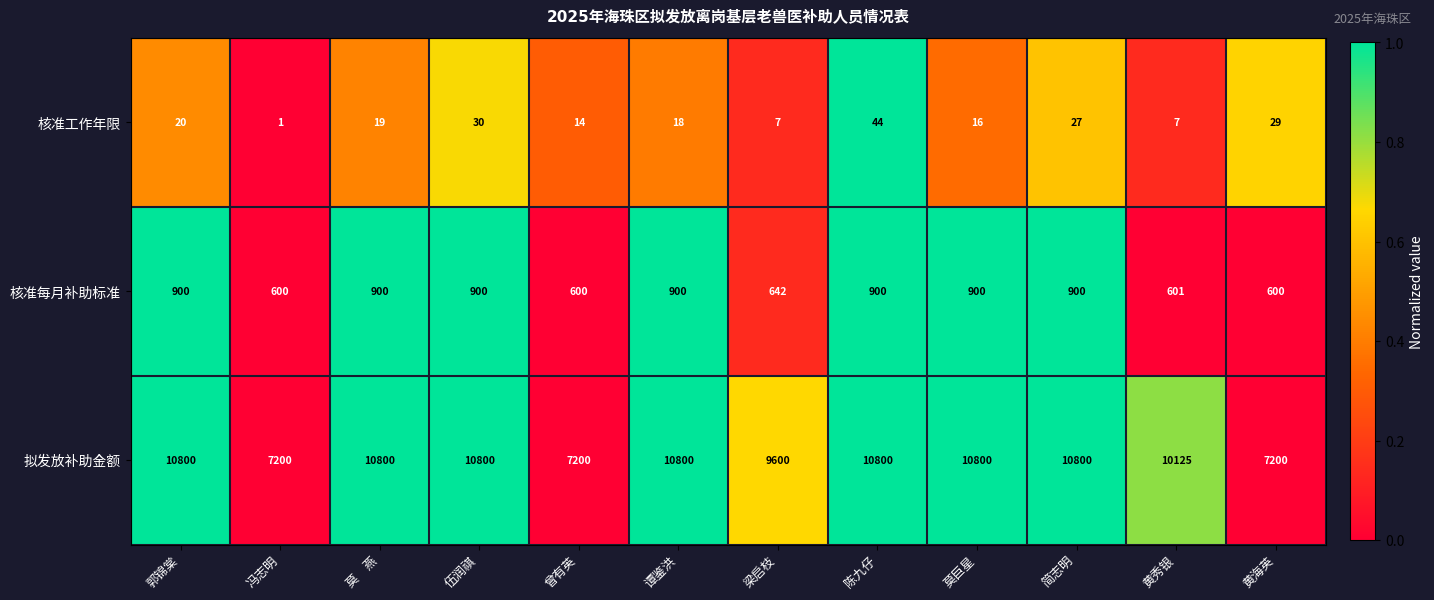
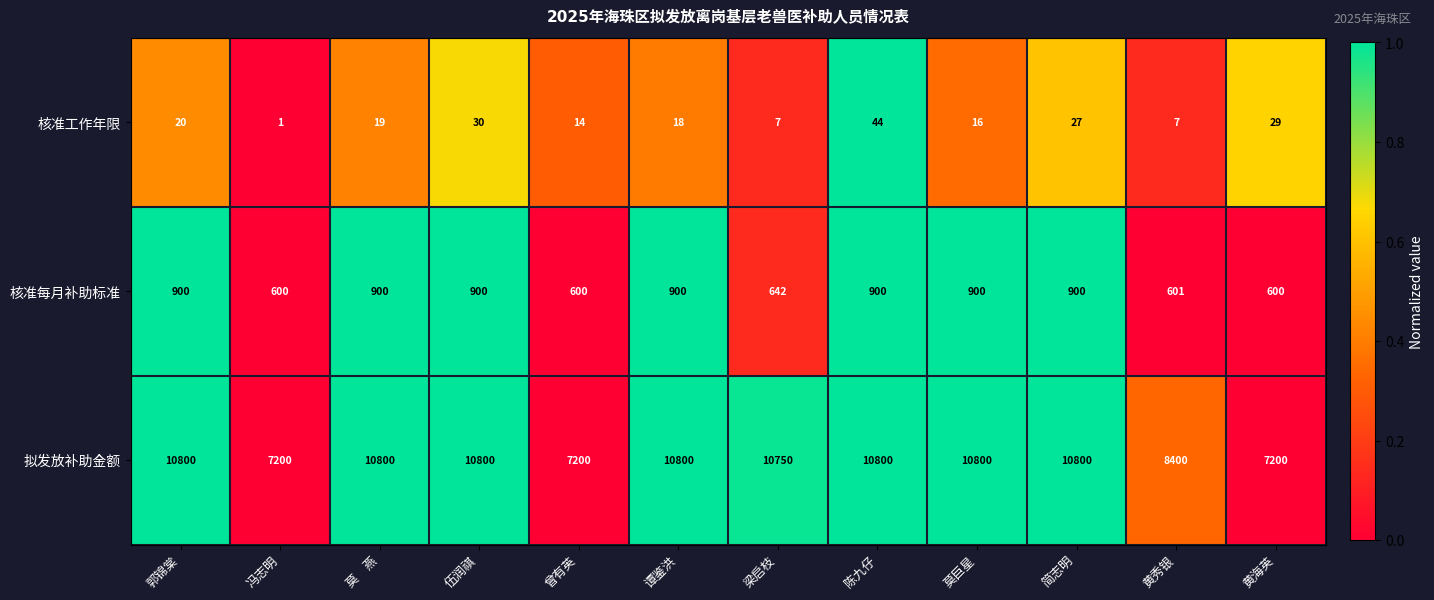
  {
    "核准工作年限": {
      "郭锦棠": 20,
      "冯志明": 1,
      "莫 燕": 19,
      "伍润祺": 30,
      "曾有英": 14,
      "谭鉴洪": 18,
      "梁启枝": 7,
      "陈九仔": 44,
      "莫巨星": 16,
      "简志明": 27,
      "黄秀银": 7,
      "黄海英": 29
    },
    "核准每月补助标准": {
      "郭锦棠": 900,
      "冯志明": 600,
      "莫 燕": 900,
      "伍润祺": 900,
      "曾有英": 600,
      "谭鉴洪": 900,
      "梁启枝": 642,
      "陈九仔": 900,
      "莫巨星": 900,
      "简志明": 900,
      "黄秀银": 601,
      "黄海英": 600
    },
    "拟发放补助金额": {
      "郭锦棠": 10800,
      "冯志明": 7200,
      "莫 燕": 10800,
      "伍润祺": 10800,
      "曾有英": 7200,
      "谭鉴洪": 10800,
-     "梁启枝": 9600,
+     "梁启枝": 10750,
      "陈九仔": 10800,
      "莫巨星": 10800,
      "简志明": 10800,
-     "黄秀银": 10125,
+     "黄秀银": 8400,
      "黄海英": 7200
    }
  }
